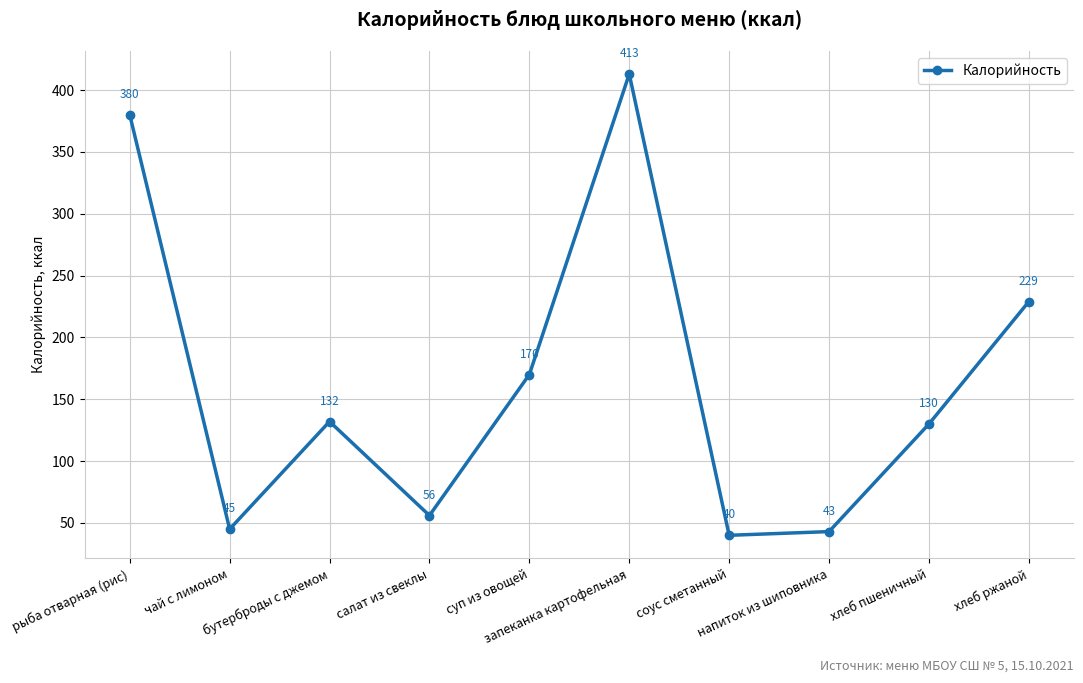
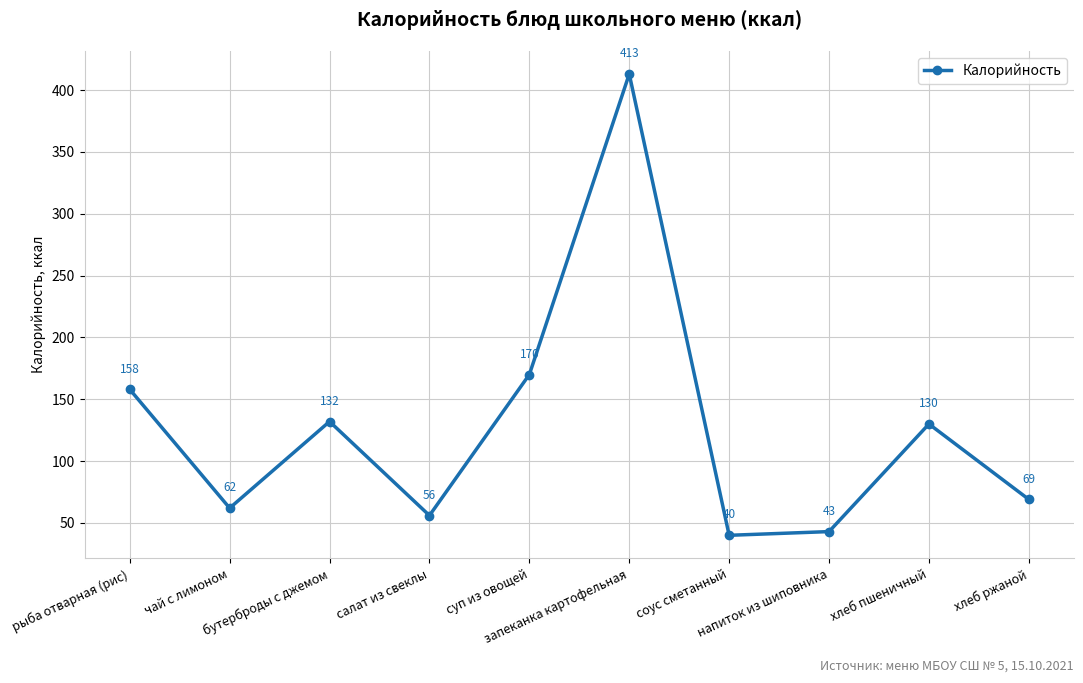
  {
-   "рыба отварная (рис)": 380,
-   "чай с лимоном": 45,
+   "рыба отварная (рис)": 158,
+   "чай с лимоном": 62,
    "бутерброды с джемом": 132,
    "салат из свеклы": 56,
    "суп из овощей": 170,
    "запеканка картофельная": 413,
    "соус сметанный": 40,
    "напиток из шиповника": 43,
    "хлеб пшеничный": 130,
-   "хлеб ржаной": 229
+   "хлеб ржаной": 69
  }
